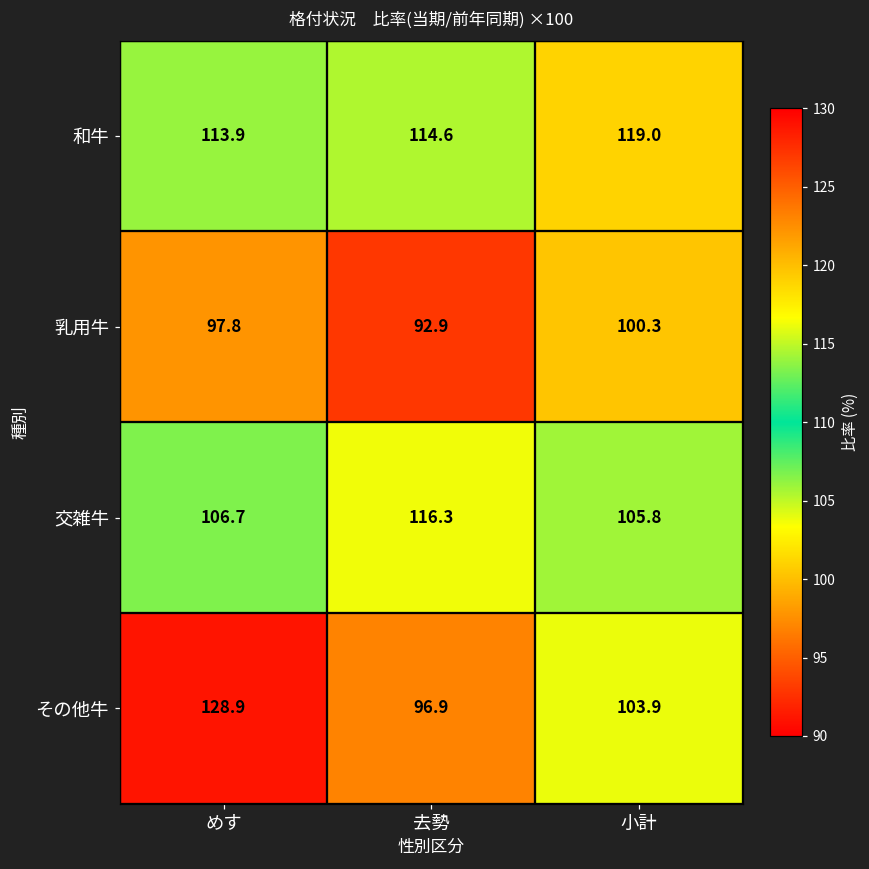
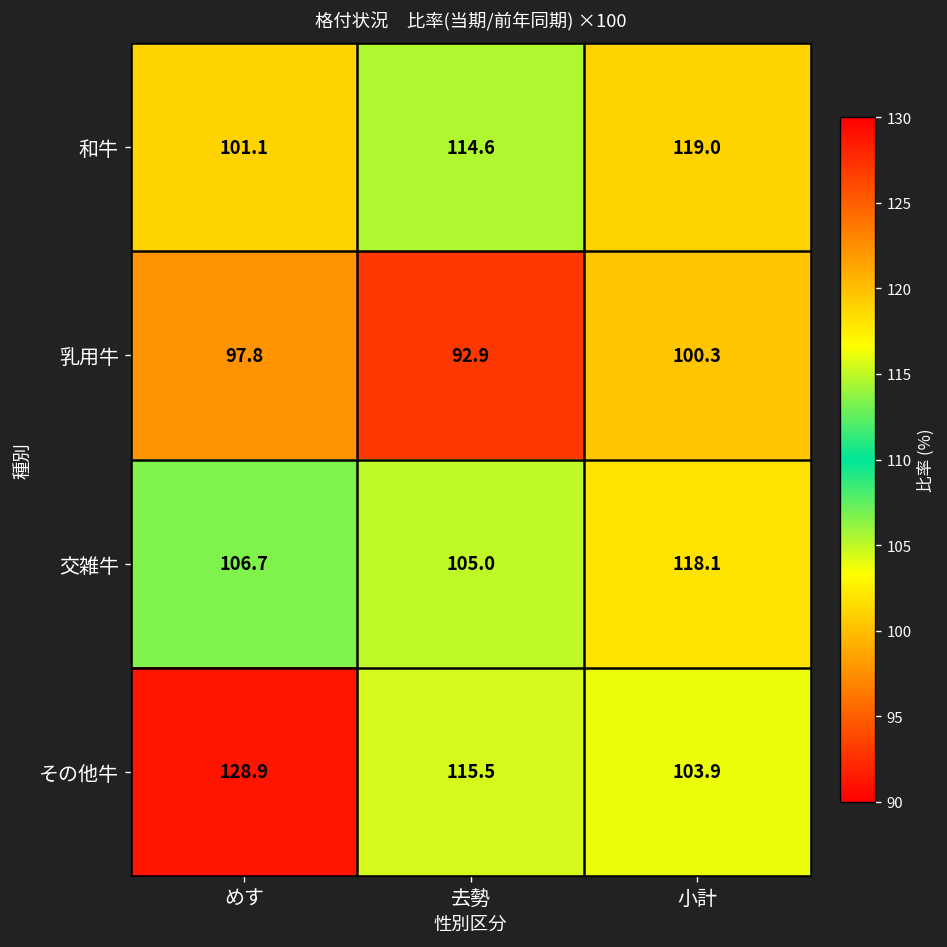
  {
    "和牛": {
-     "めす": 113.9,
+     "めす": 101.1,
      "去勢": 114.6,
      "小計": 119.0
    },
    "乳用牛": {
      "めす": 97.8,
      "去勢": 92.9,
      "小計": 100.3
    },
    "交雑牛": {
      "めす": 106.7,
-     "去勢": 116.3,
-     "小計": 105.8
+     "去勢": 105.0,
+     "小計": 118.1
    },
    "その他牛": {
      "めす": 128.9,
-     "去勢": 96.9,
+     "去勢": 115.5,
      "小計": 103.9
    }
  }
